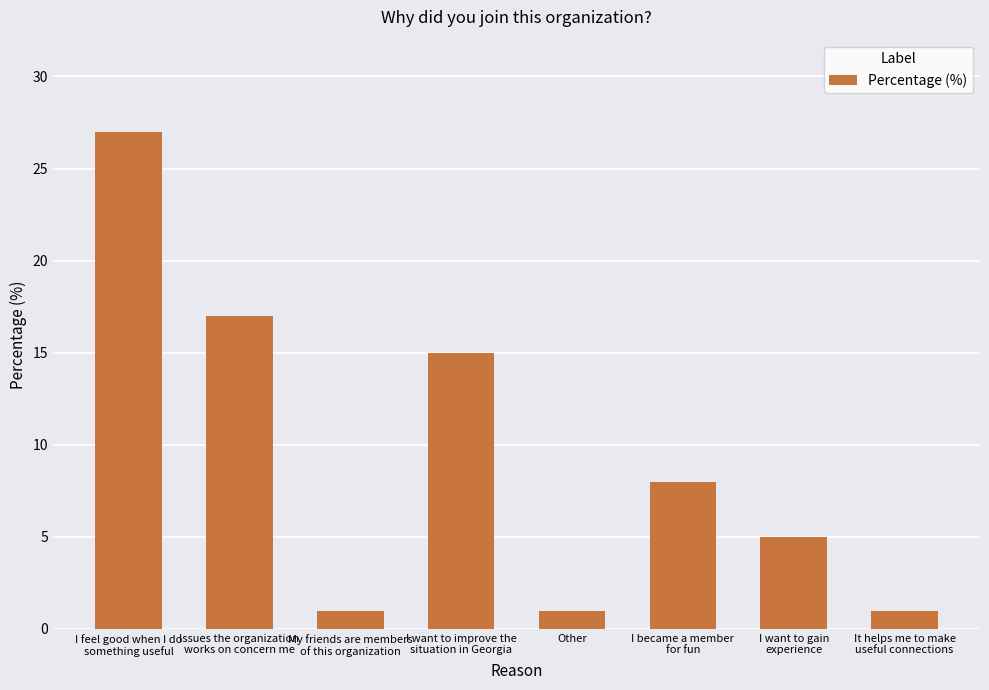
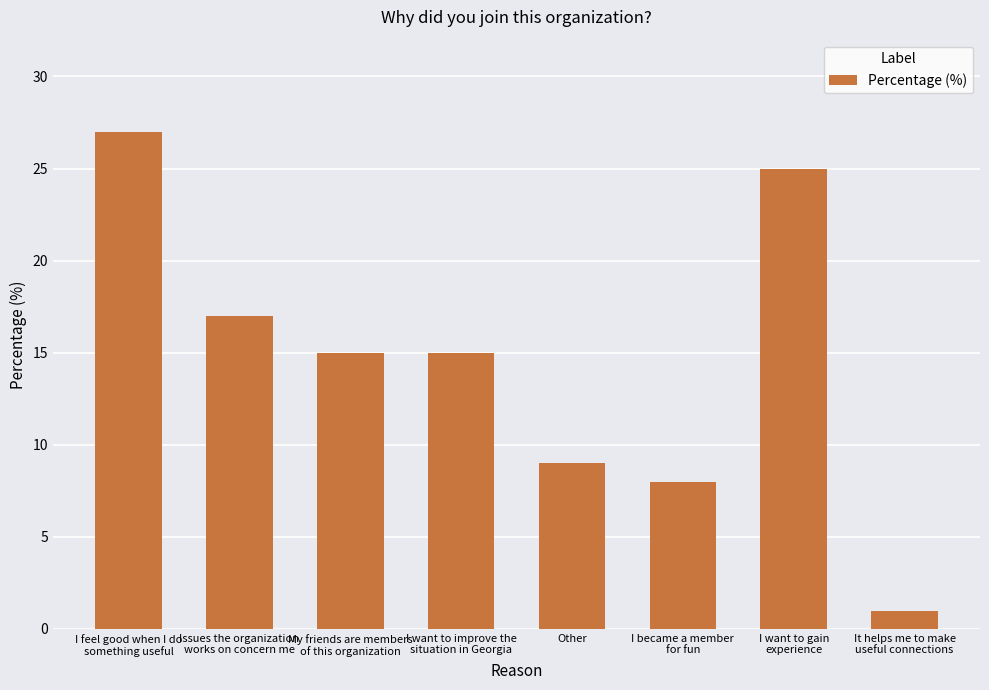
  {
    "I feel good when I do something useful": 27,
    "Issues the organization works on concern me": 17,
-   "My friends are members of this organization": 1,
+   "My friends are members of this organization": 15,
    "I want to improve the situation in Georgia": 15,
-   "Other": 1,
+   "Other": 9,
    "I became a member for fun": 8,
-   "I want to gain experience": 5,
+   "I want to gain experience": 25,
    "It helps me to make useful connections": 1
  }
